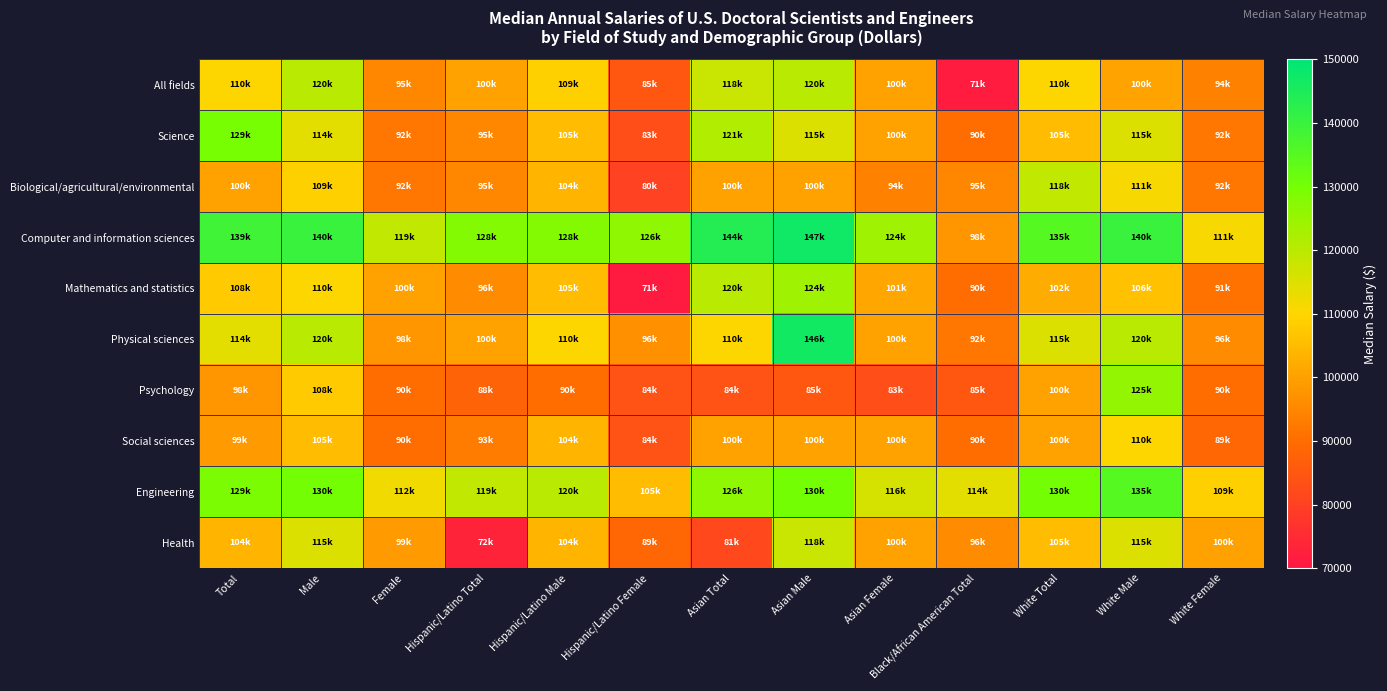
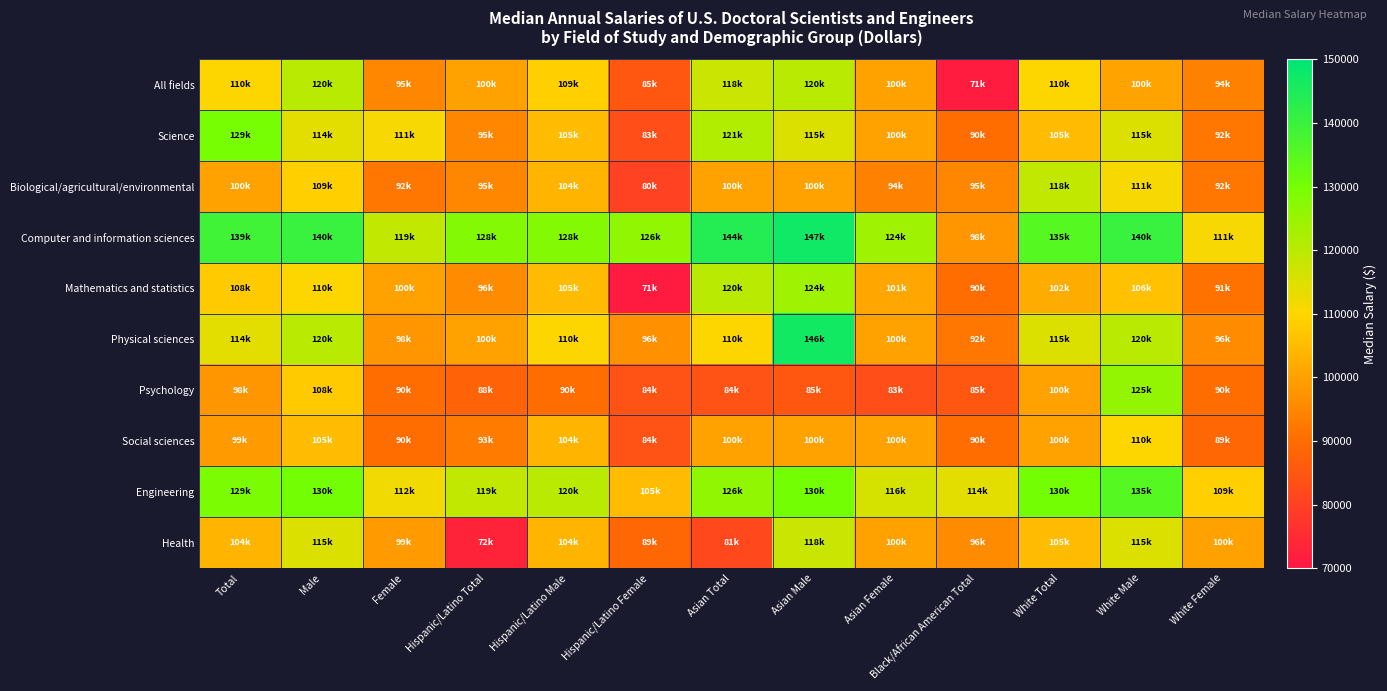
  {
    "All fields": {
      "Total": "110k",
      "Male": "120k",
      "Female": "95k",
      "Hispanic/Latino Total": "100k",
      "Hispanic/Latino Male": "109k",
      "Hispanic/Latino Female": "85k",
      "Asian Total": "118k",
      "Asian Male": "120k",
      "Asian Female": "100k",
      "Black/African American Total": "71k",
      "White Total": "110k",
      "White Male": "100k",
      "White Female": "94k"
    },
    "Science": {
      "Total": "129k",
      "Male": "114k",
-     "Female": "92k",
+     "Female": "111k",
      "Hispanic/Latino Total": "95k",
      "Hispanic/Latino Male": "105k",
      "Hispanic/Latino Female": "83k",
      "Asian Total": "121k",
      "Asian Male": "115k",
      "Asian Female": "100k",
      "Black/African American Total": "90k",
      "White Total": "105k",
      "White Male": "115k",
      "White Female": "92k"
    },
    "Biological/agricultural/environmental": {
      "Total": "100k",
      "Male": "109k",
      "Female": "92k",
      "Hispanic/Latino Total": "95k",
      "Hispanic/Latino Male": "104k",
      "Hispanic/Latino Female": "80k",
      "Asian Total": "100k",
      "Asian Male": "100k",
      "Asian Female": "94k",
      "Black/African American Total": "95k",
      "White Total": "118k",
      "White Male": "111k",
      "White Female": "92k"
    },
    "Computer and information sciences": {
      "Total": "139k",
      "Male": "140k",
      "Female": "119k",
      "Hispanic/Latino Total": "128k",
      "Hispanic/Latino Male": "128k",
      "Hispanic/Latino Female": "126k",
      "Asian Total": "144k",
      "Asian Male": "147k",
      "Asian Female": "124k",
      "Black/African American Total": "98k",
      "White Total": "135k",
      "White Male": "140k",
      "White Female": "111k"
    },
    "Mathematics and statistics": {
      "Total": "108k",
      "Male": "110k",
      "Female": "100k",
      "Hispanic/Latino Total": "96k",
      "Hispanic/Latino Male": "105k",
      "Hispanic/Latino Female": "71k",
      "Asian Total": "120k",
      "Asian Male": "124k",
      "Asian Female": "101k",
      "Black/African American Total": "90k",
      "White Total": "102k",
      "White Male": "106k",
      "White Female": "91k"
    },
    "Physical sciences": {
      "Total": "114k",
      "Male": "120k",
      "Female": "98k",
      "Hispanic/Latino Total": "100k",
      "Hispanic/Latino Male": "110k",
      "Hispanic/Latino Female": "96k",
      "Asian Total": "110k",
      "Asian Male": "146k",
      "Asian Female": "100k",
      "Black/African American Total": "92k",
      "White Total": "115k",
      "White Male": "120k",
      "White Female": "96k"
    },
    "Psychology": {
      "Total": "98k",
      "Male": "108k",
      "Female": "90k",
      "Hispanic/Latino Total": "88k",
      "Hispanic/Latino Male": "90k",
      "Hispanic/Latino Female": "84k",
      "Asian Total": "84k",
      "Asian Male": "85k",
      "Asian Female": "83k",
      "Black/African American Total": "85k",
      "White Total": "100k",
      "White Male": "125k",
      "White Female": "90k"
    },
    "Social sciences": {
      "Total": "99k",
      "Male": "105k",
      "Female": "90k",
      "Hispanic/Latino Total": "93k",
      "Hispanic/Latino Male": "104k",
      "Hispanic/Latino Female": "84k",
      "Asian Total": "100k",
      "Asian Male": "100k",
      "Asian Female": "100k",
      "Black/African American Total": "90k",
      "White Total": "100k",
      "White Male": "110k",
      "White Female": "89k"
    },
    "Engineering": {
      "Total": "129k",
      "Male": "130k",
      "Female": "112k",
      "Hispanic/Latino Total": "119k",
      "Hispanic/Latino Male": "120k",
      "Hispanic/Latino Female": "105k",
      "Asian Total": "126k",
      "Asian Male": "130k",
      "Asian Female": "116k",
      "Black/African American Total": "114k",
      "White Total": "130k",
      "White Male": "135k",
      "White Female": "109k"
    },
    "Health": {
      "Total": "104k",
      "Male": "115k",
      "Female": "99k",
      "Hispanic/Latino Total": "72k",
      "Hispanic/Latino Male": "104k",
      "Hispanic/Latino Female": "89k",
      "Asian Total": "81k",
      "Asian Male": "118k",
      "Asian Female": "100k",
      "Black/African American Total": "96k",
      "White Total": "105k",
      "White Male": "115k",
      "White Female": "100k"
    }
  }
